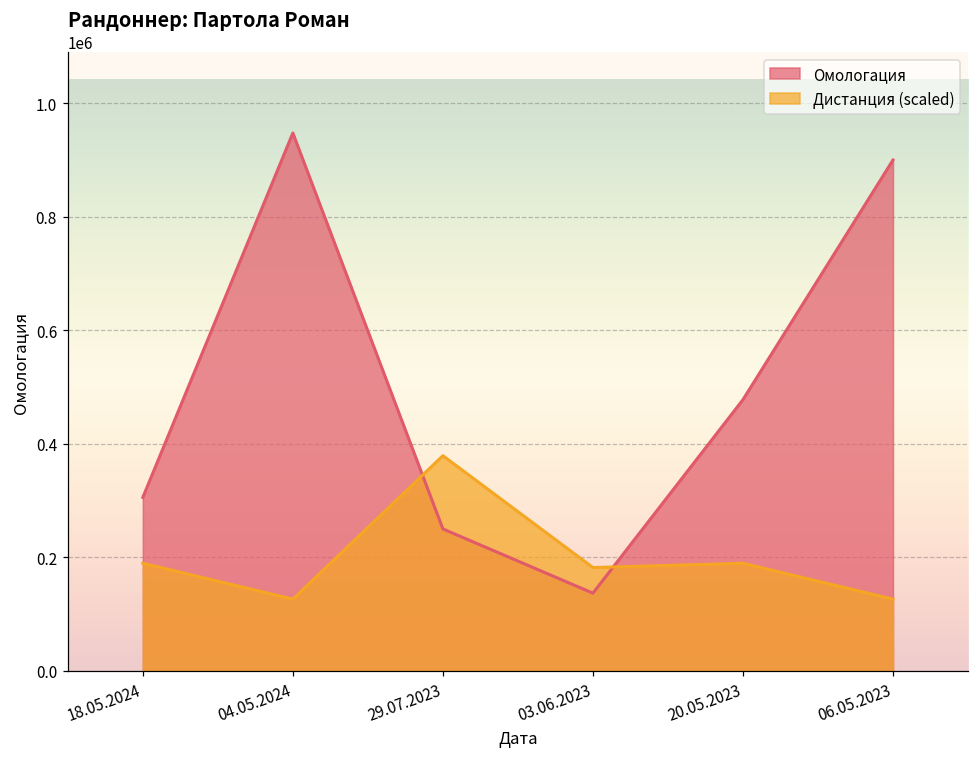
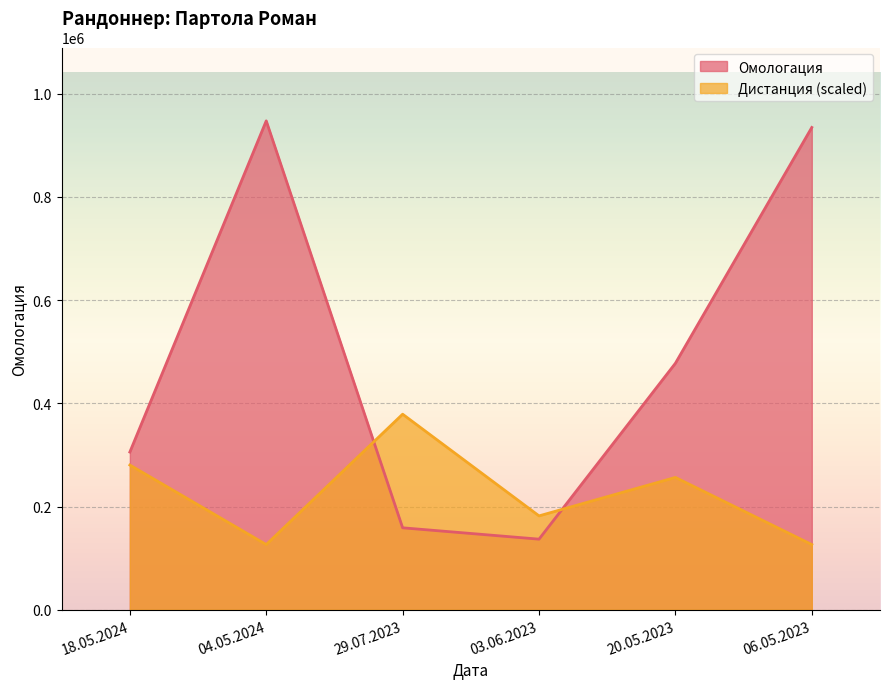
  {
    "Омологация": {
      "18.05.2024": 310000,
      "04.05.2024": 950000,
-     "29.07.2023": 250000,
+     "29.07.2023": 160000,
      "03.06.2023": 140000,
      "20.05.2023": 480000,
-     "06.05.2023": 900000
+     "06.05.2023": 930000
    },
    "Дистанция (scaled)": {
-     "18.05.2024": 190000,
+     "18.05.2024": 280000,
      "04.05.2024": 130000,
      "29.07.2023": 380000,
      "03.06.2023": 180000,
-     "20.05.2023": 190000,
+     "20.05.2023": 260000,
      "06.05.2023": 130000
    }
  }
